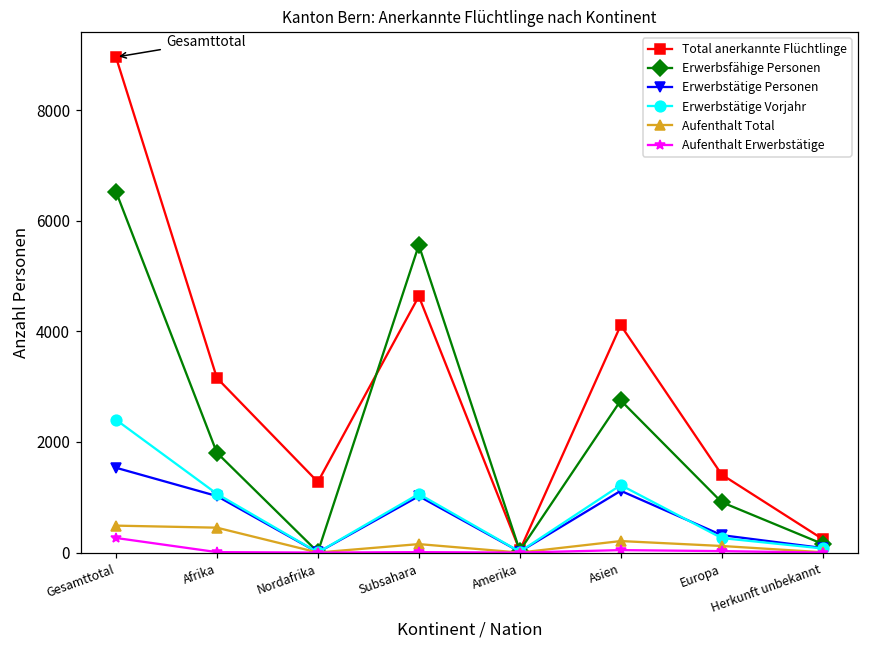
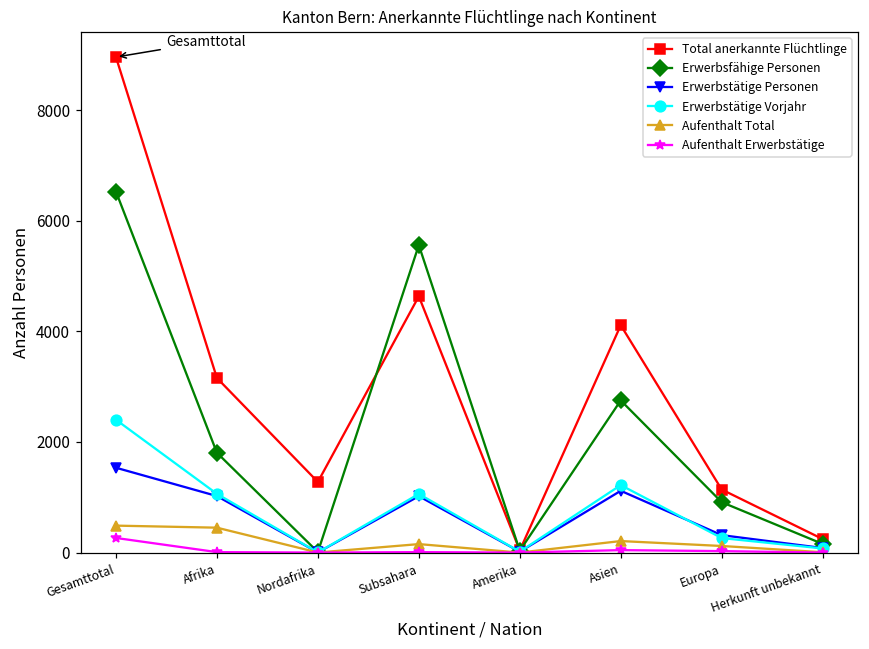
  {
    "Total anerkannte Flüchtlinge": {
      "Gesamttotal": 9000,
      "Afrika": 3200,
      "Nordafrika": 1300,
      "Subsahara": 4600,
      "Asien": 4100,
-     "Europa": 1400,
+     "Europa": 1100,
      "Herkunft unbekannt": 200
    },
    "Erwerbsfähige Personen": {
      "Gesamttotal": 6500,
      "Afrika": 1800,
      "Subsahara": 5600,
      "Asien": 2800,
      "Europa": 900,
      "Herkunft unbekannt": 200
    },
    "Erwerbstätige Personen": {
      "Gesamttotal": 1500,
      "Asien": 1100,
      "Europa": 300
    },
    "Erwerbstätige Vorjahr": {
      "Gesamttotal": 2400,
      "Asien": 1200,
      "Europa": 300
    },
    "Aufenthalt Total": {
      "Gesamttotal": 500,
      "Afrika": 500,
      "Subsahara": 200,
      "Asien": 200,
      "Europa": 100
    },
    "Aufenthalt Erwerbstätige": {
      "Gesamttotal": 300,
      "Afrika": 0,
      "Subsahara": 0,
      "Asien": 0,
      "Europa": 0
    }
  }
